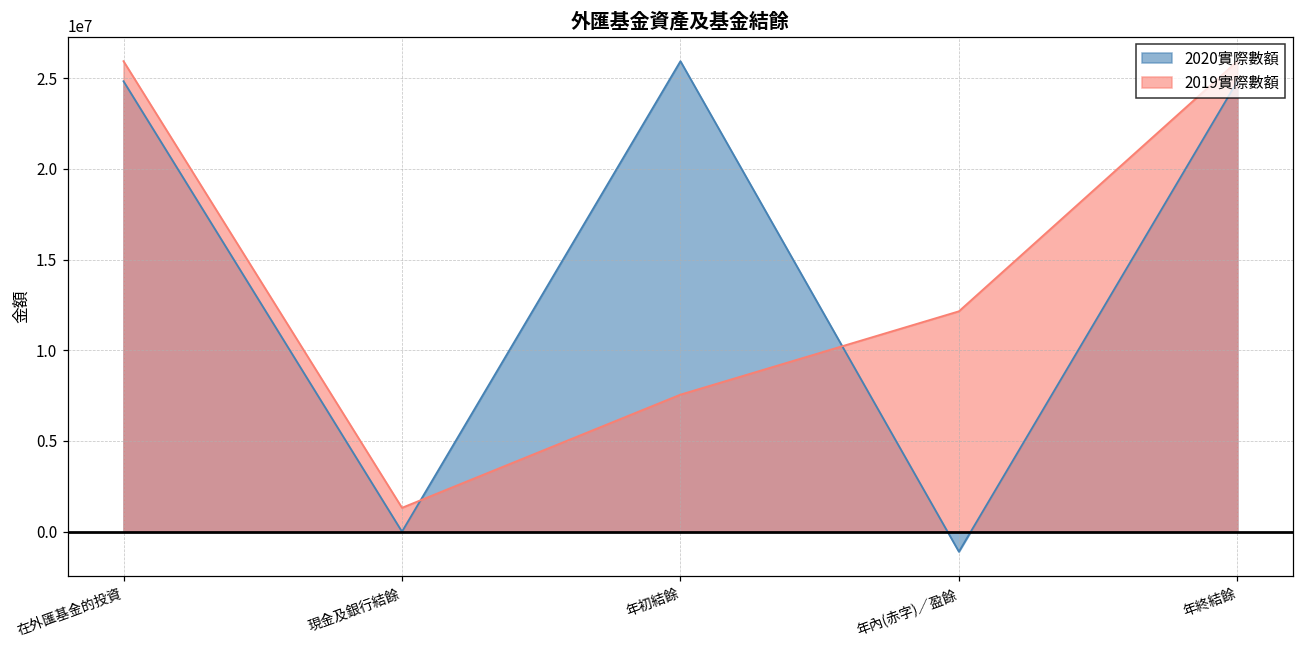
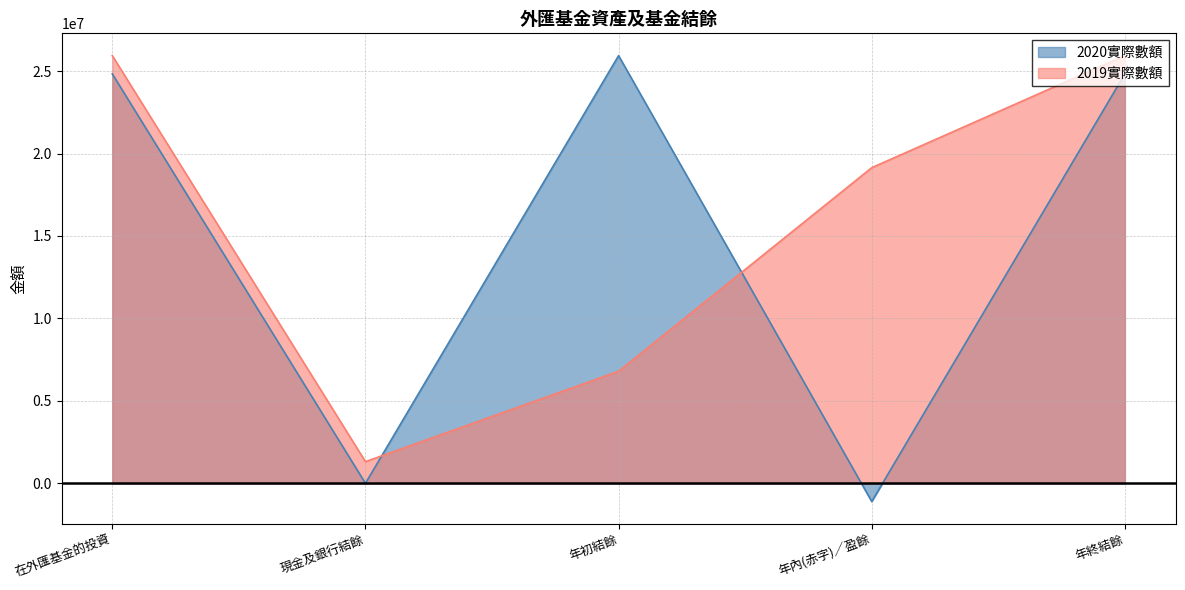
  {
    "2019實際數額": {
      "在外匯基金的投資": 25900000,
      "現金及銀行結餘": 1300000,
-     "年初結餘": 7600000,
-     "年內(赤字)／盈餘": 12100000
+     "年初結餘": 6800000,
+     "年內(赤字)／盈餘": 19100000
    }
  }
